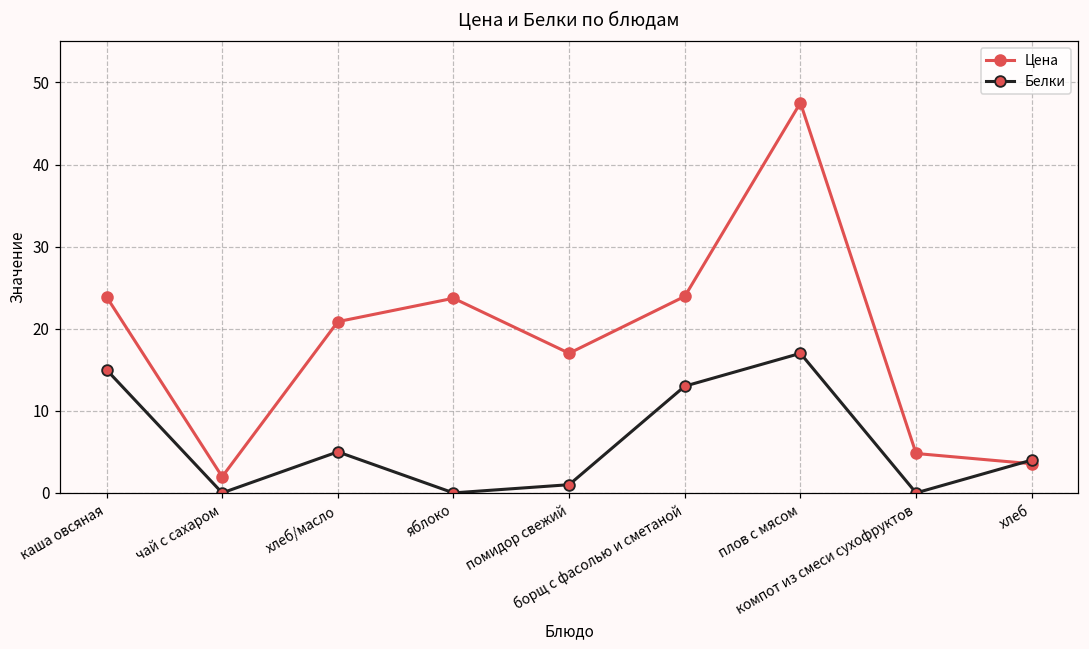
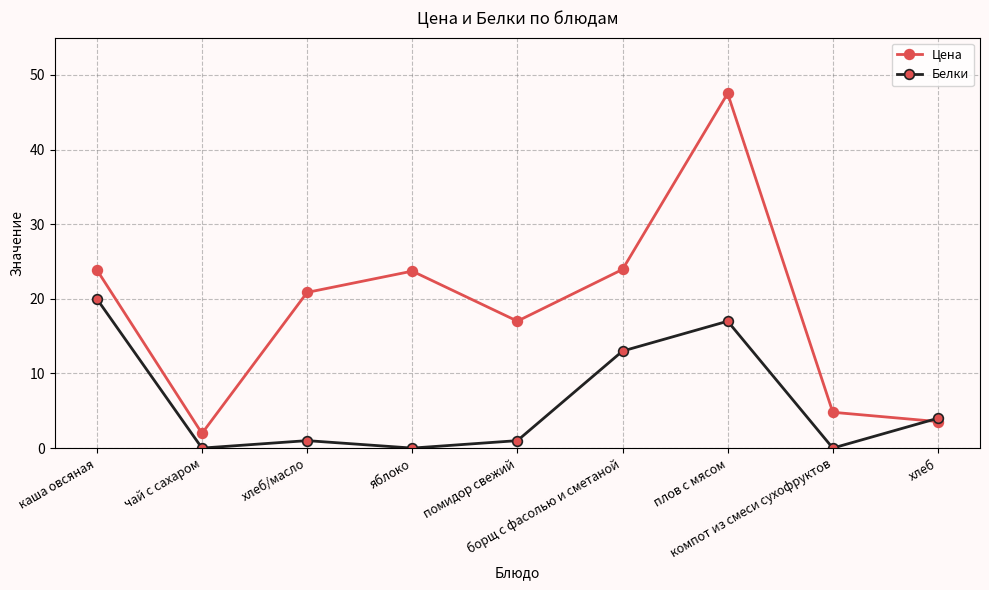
  {
    "Цена": {
      "каша овсяная": 24,
      "чай с сахаром": 2,
      "хлеб/масло": 21,
      "яблоко": 24,
      "помидор свежий": 17,
      "борщ с фасолью и сметаной": 24,
      "плов с мясом": 48,
      "компот из смеси сухофруктов": 5,
      "хлеб": 4
    },
    "Белки": {
-     "каша овсяная": 15,
+     "каша овсяная": 20,
      "чай с сахаром": 0,
-     "хлеб/масло": 5,
+     "хлеб/масло": 1,
      "яблоко": 0,
      "помидор свежий": 1,
      "борщ с фасолью и сметаной": 13,
      "плов с мясом": 17,
      "компот из смеси сухофруктов": 0,
      "хлеб": 4
    }
  }
